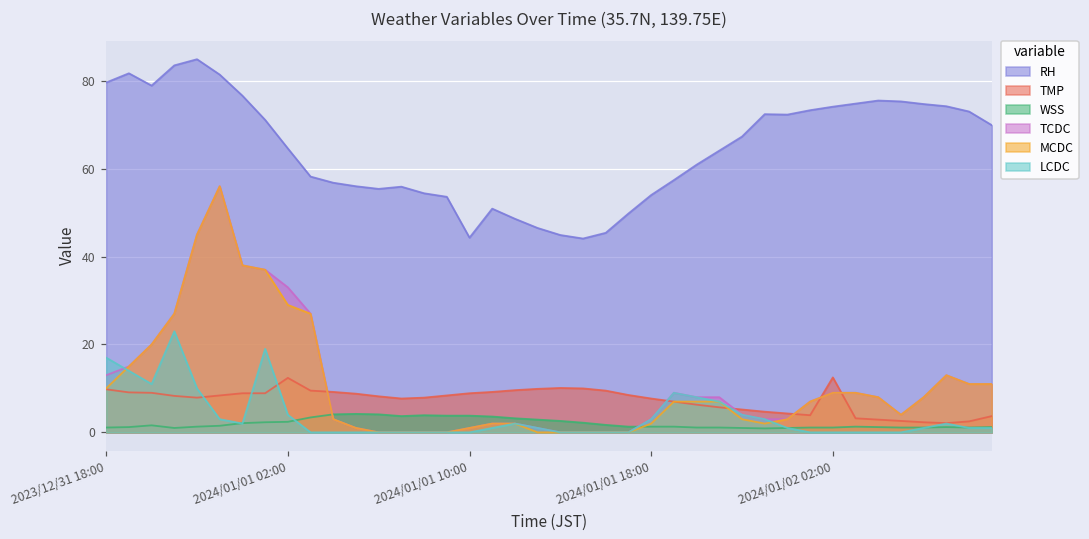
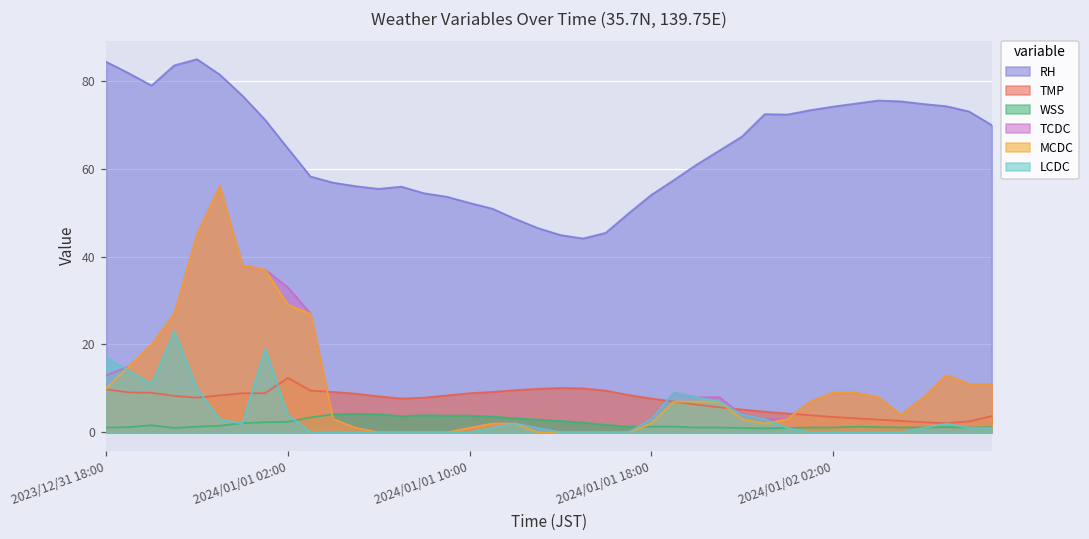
  {
    "RH": {
-     "2023/12/31 18:00": 80,
+     "2023/12/31 18:00": 84,
      "2024/01/01 02:00": 65,
-     "2024/01/01 10:00": 44,
+     "2024/01/01 10:00": 52,
      "2024/01/01 18:00": 54,
      "2024/01/02 02:00": 74
    },
    "TMP": {
      "2024/01/01 02:00": 12,
      "2024/01/01 10:00": 9,
      "2024/01/01 18:00": 8,
-     "2024/01/02 02:00": 13
+     "2024/01/02 02:00": 4
    },
    "WSS": {
      "2023/12/31 18:00": 1,
      "2024/01/01 02:00": 2,
      "2024/01/01 10:00": 4,
      "2024/01/01 18:00": 1,
      "2024/01/02 02:00": 1
    },
    "TCDC": {
      "2023/12/31 18:00": 13,
      "2024/01/01 02:00": 33
    },
    "MCDC": {
      "2024/01/01 02:00": 29,
      "2024/01/01 18:00": 2
    },
    "LCDC": {
      "2023/12/31 18:00": 17,
      "2024/01/01 02:00": 4,
      "2024/01/01 10:00": 0,
      "2024/01/02 02:00": 0
    }
  }
